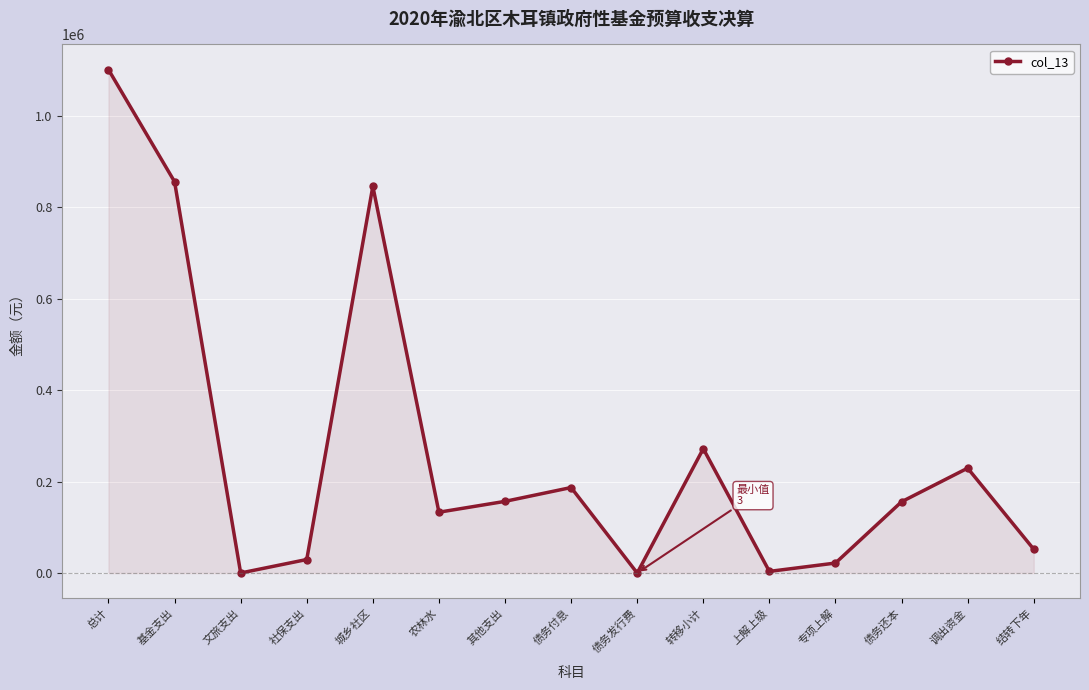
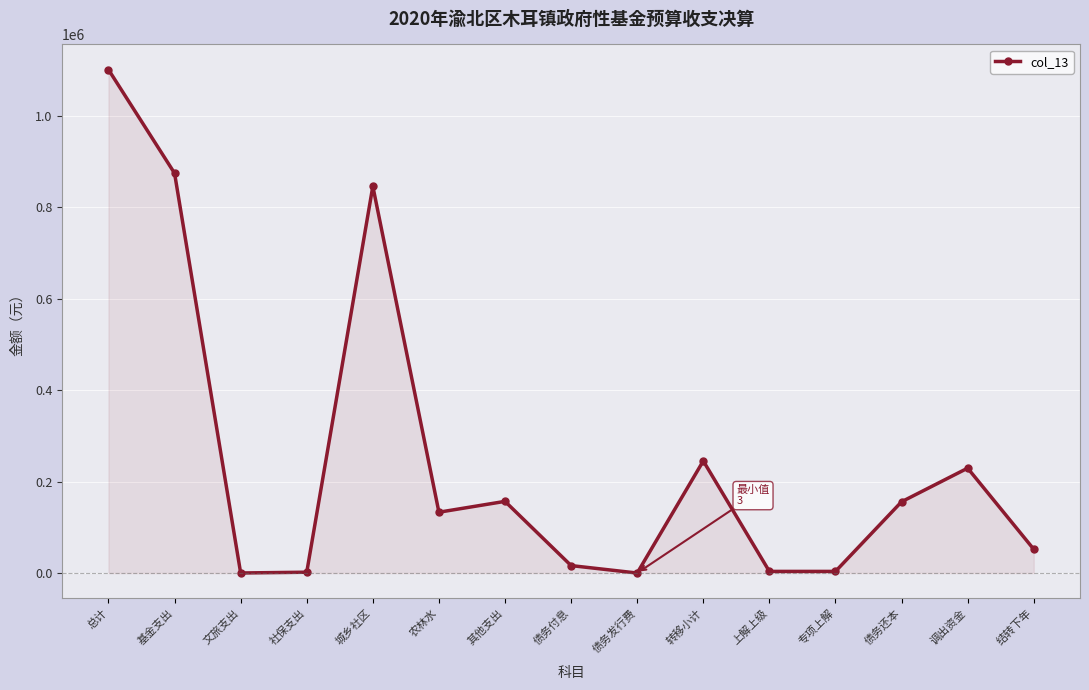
  {
    "总计": 1100000,
-   "基金支出": 860000,
+   "基金支出": 870000,
    "文旅支出": 0,
-   "社保支出": 30000,
+   "社保支出": 0,
    "城乡社区": 850000,
    "农林水": 130000,
    "其他支出": 160000,
-   "债务付息": 190000,
+   "债务付息": 20000,
    "债务发行费": 0,
-   "转移小计": 270000,
-   "专项上解": 20000,
+   "转移小计": 250000,
+   "专项上解": 0,
    "债务还本": 160000,
    "调出资金": 230000,
    "结转下年": 50000
  }
